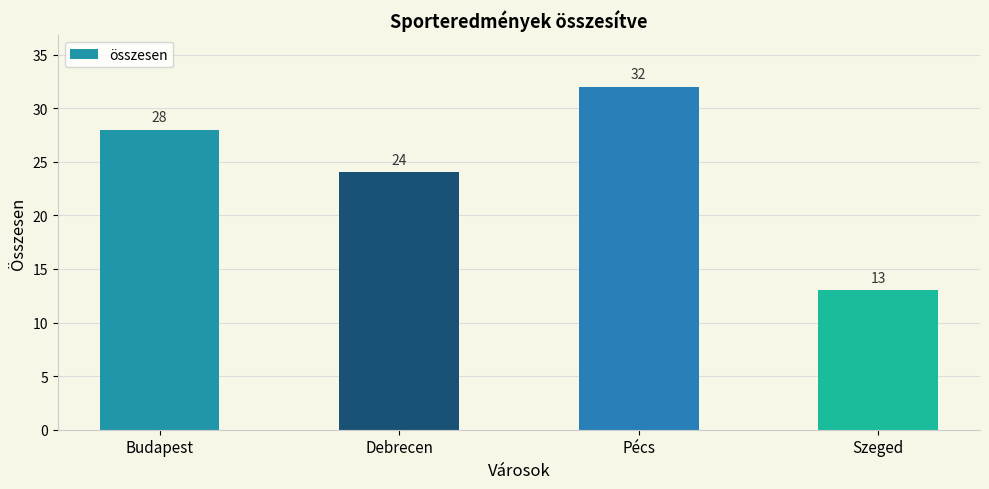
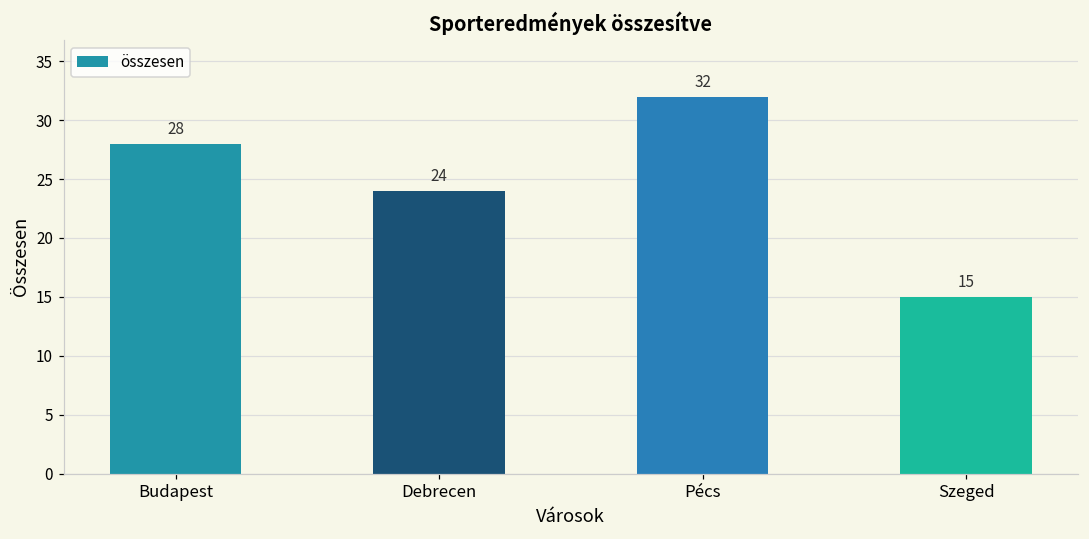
  {
    "Budapest": 28,
    "Debrecen": 24,
    "Pécs": 32,
-   "Szeged": 13
+   "Szeged": 15
  }
